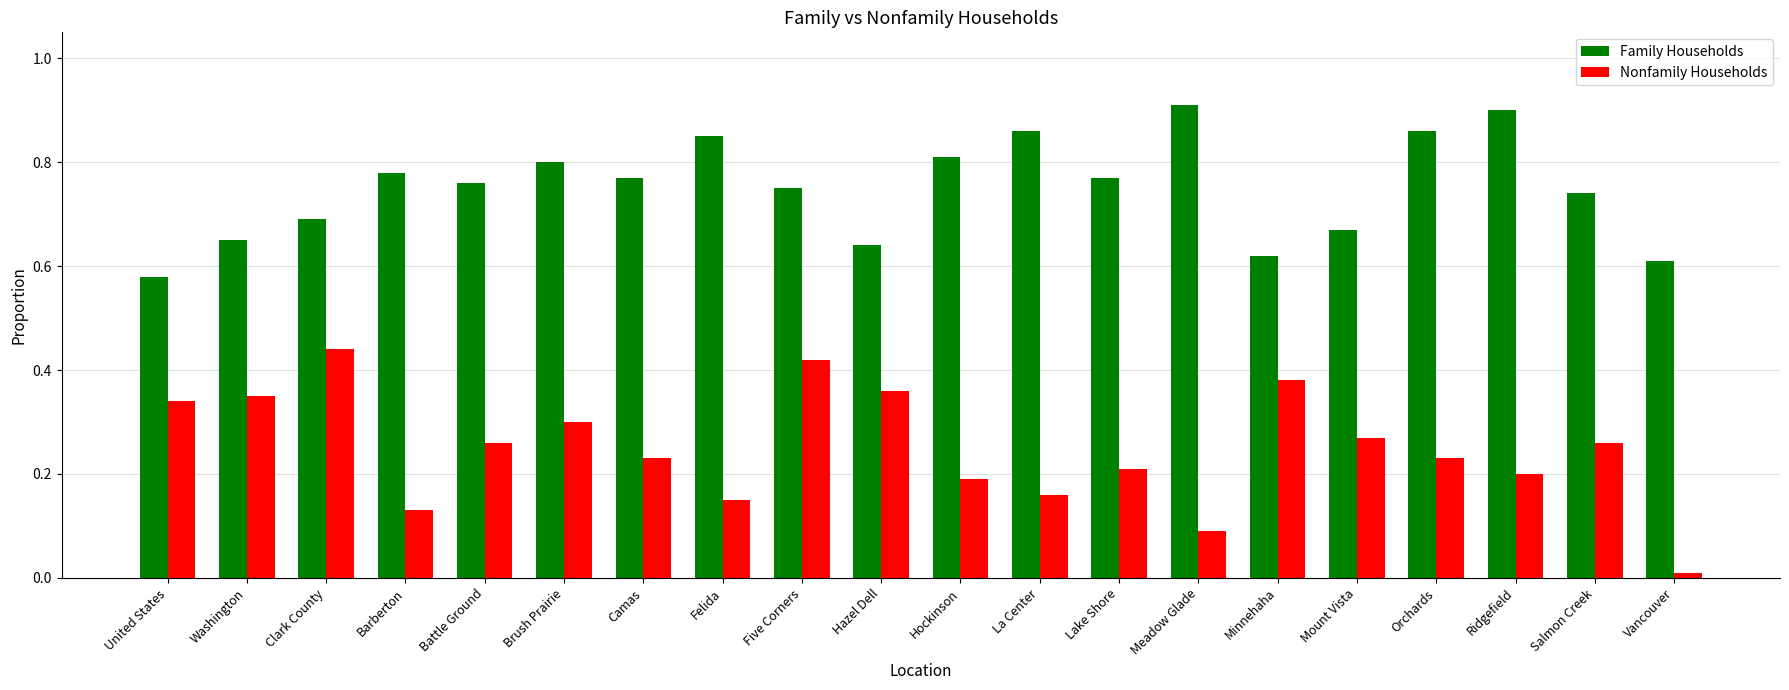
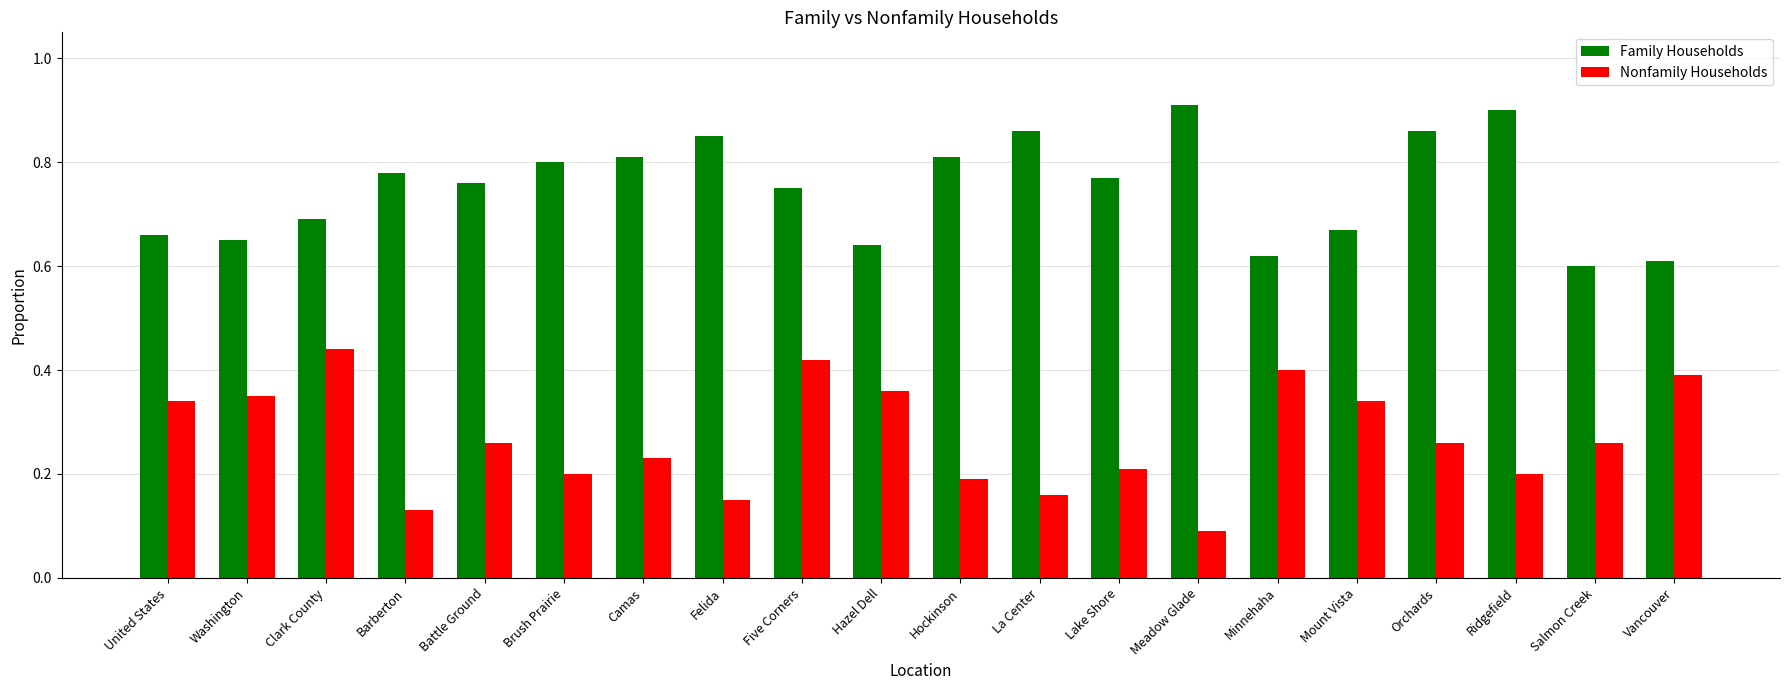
  {
    "Family Households": {
-     "United States": 0.58,
+     "United States": 0.66,
      "Washington": 0.65,
      "Clark County": 0.69,
      "Barberton": 0.78,
      "Battle Ground": 0.76,
      "Brush Prairie": 0.80,
-     "Camas": 0.77,
+     "Camas": 0.81,
      "Felida": 0.85,
      "Five Corners": 0.75,
      "Hazel Dell": 0.64,
      "Hockinson": 0.81,
      "La Center": 0.86,
      "Lake Shore": 0.77,
      "Meadow Glade": 0.91,
      "Minnehaha": 0.62,
      "Mount Vista": 0.67,
      "Orchards": 0.86,
      "Ridgefield": 0.90,
-     "Salmon Creek": 0.74,
+     "Salmon Creek": 0.60,
      "Vancouver": 0.61
    },
    "Nonfamily Households": {
      "United States": 0.34,
      "Washington": 0.35,
      "Clark County": 0.44,
      "Barberton": 0.13,
      "Battle Ground": 0.26,
-     "Brush Prairie": 0.3,
+     "Brush Prairie": 0.2,
      "Camas": 0.23,
      "Felida": 0.15,
      "Five Corners": 0.42,
      "Hazel Dell": 0.36,
      "Hockinson": 0.19,
      "La Center": 0.16,
      "Lake Shore": 0.21,
      "Meadow Glade": 0.09,
-     "Minnehaha": 0.38,
-     "Mount Vista": 0.27,
-     "Orchards": 0.23,
+     "Minnehaha": 0.40,
+     "Mount Vista": 0.34,
+     "Orchards": 0.26,
      "Ridgefield": 0.20,
      "Salmon Creek": 0.26,
-     "Vancouver": 0.01
+     "Vancouver": 0.39
    }
  }
